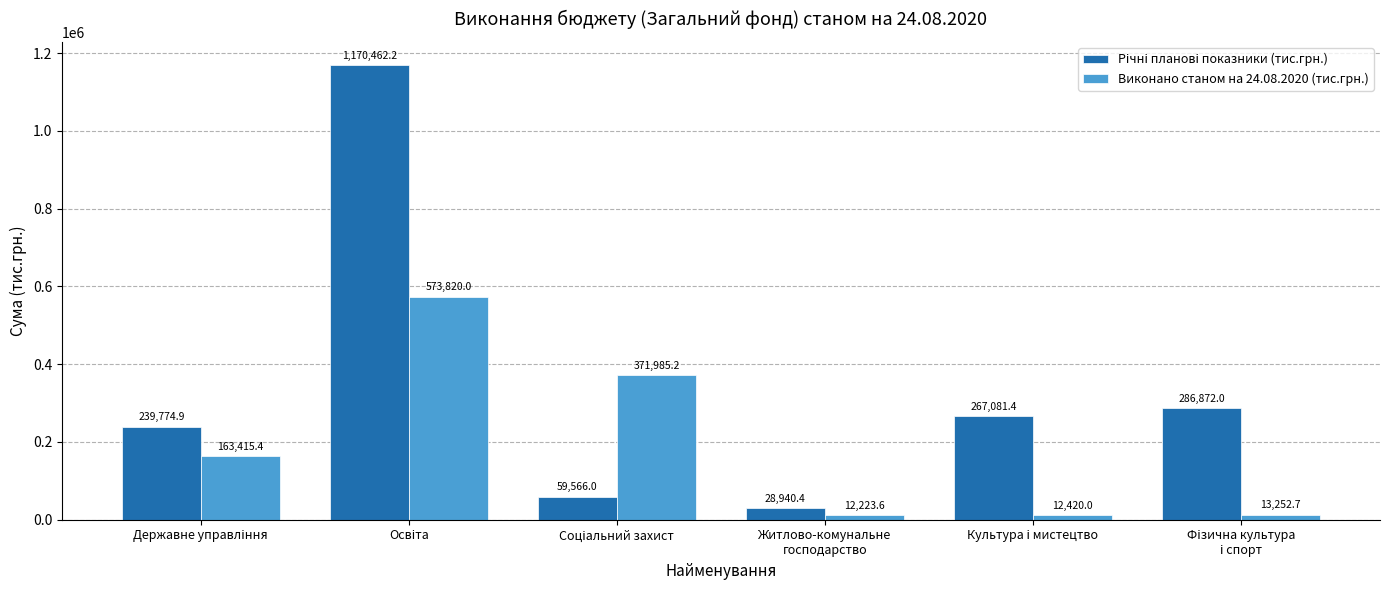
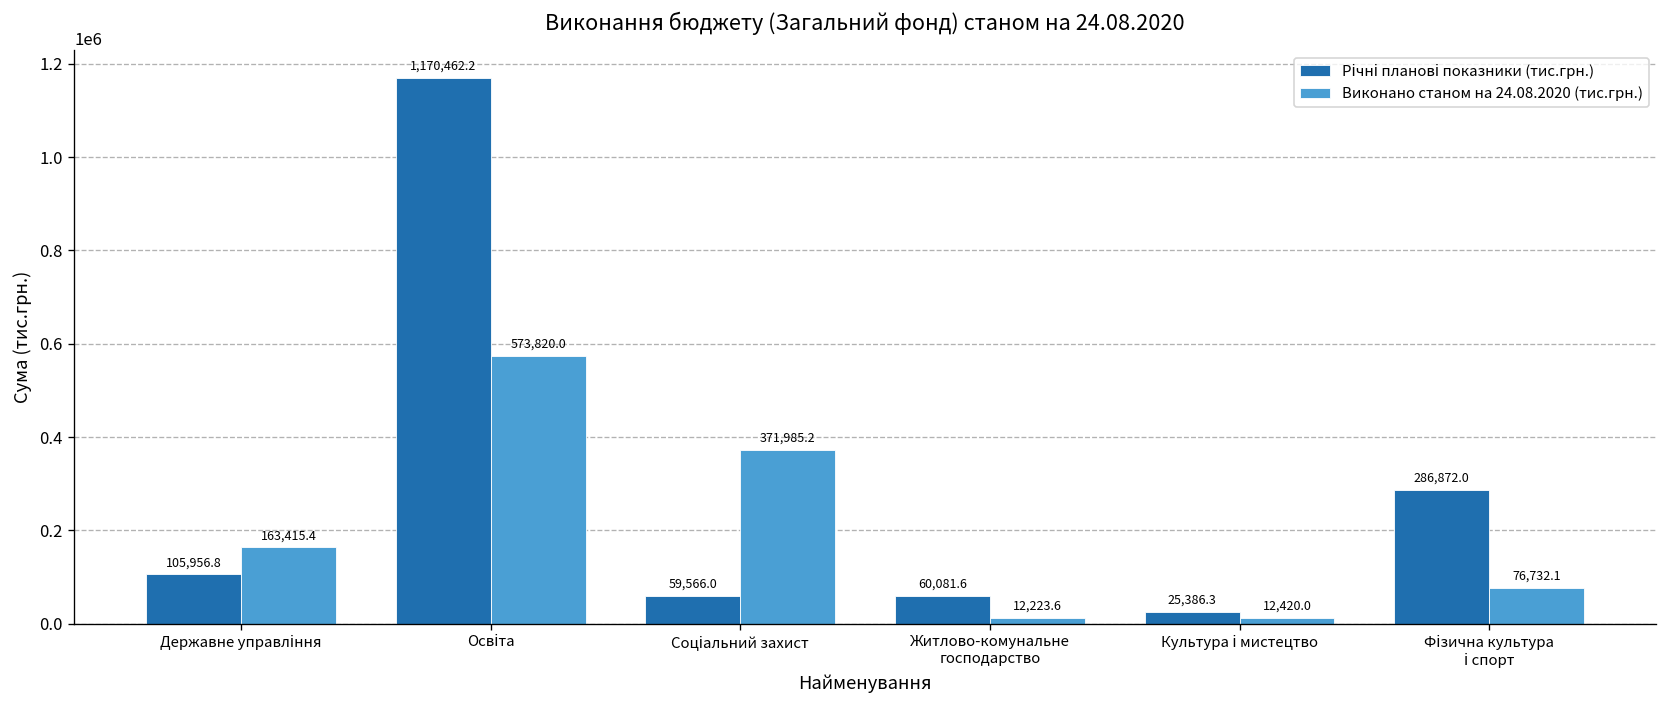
  {
    "Річні планові показники (тис.грн.)": {
-     "Державне управління": "239,774.9",
+     "Державне управління": "105,956.8",
      "Освіта": "1,170,462.2",
      "Соціальний захист": "59,566.0",
-     "Житлово-комунальне господарство": "28,940.4",
-     "Культура і мистецтво": "267,081.4",
+     "Житлово-комунальне господарство": "60,081.6",
+     "Культура і мистецтво": "25,386.3",
      "Фізична культура і спорт": "286,872.0"
    },
    "Виконано станом на 24.08.2020 (тис.грн.)": {
      "Державне управління": "163,415.4",
      "Освіта": "573,820.0",
      "Соціальний захист": "371,985.2",
      "Житлово-комунальне господарство": "12,223.6",
      "Культура і мистецтво": "12,420.0",
-     "Фізична культура і спорт": "13,252.7"
+     "Фізична культура і спорт": "76,732.1"
    }
  }
